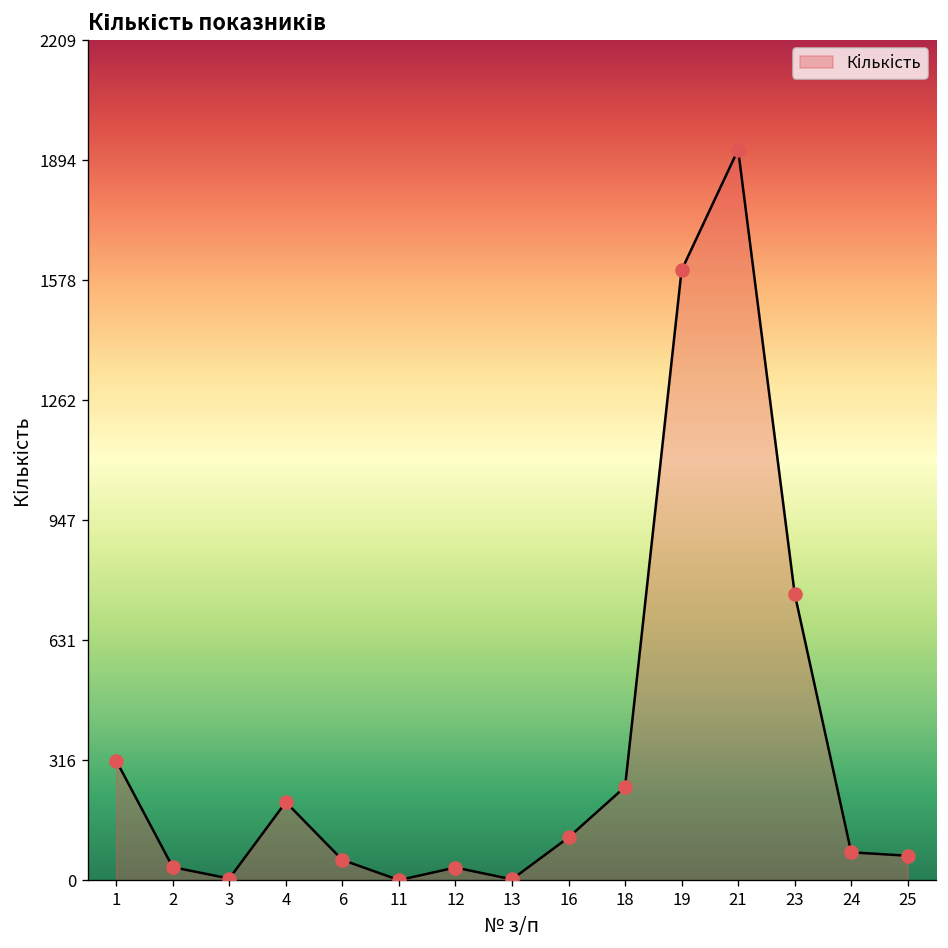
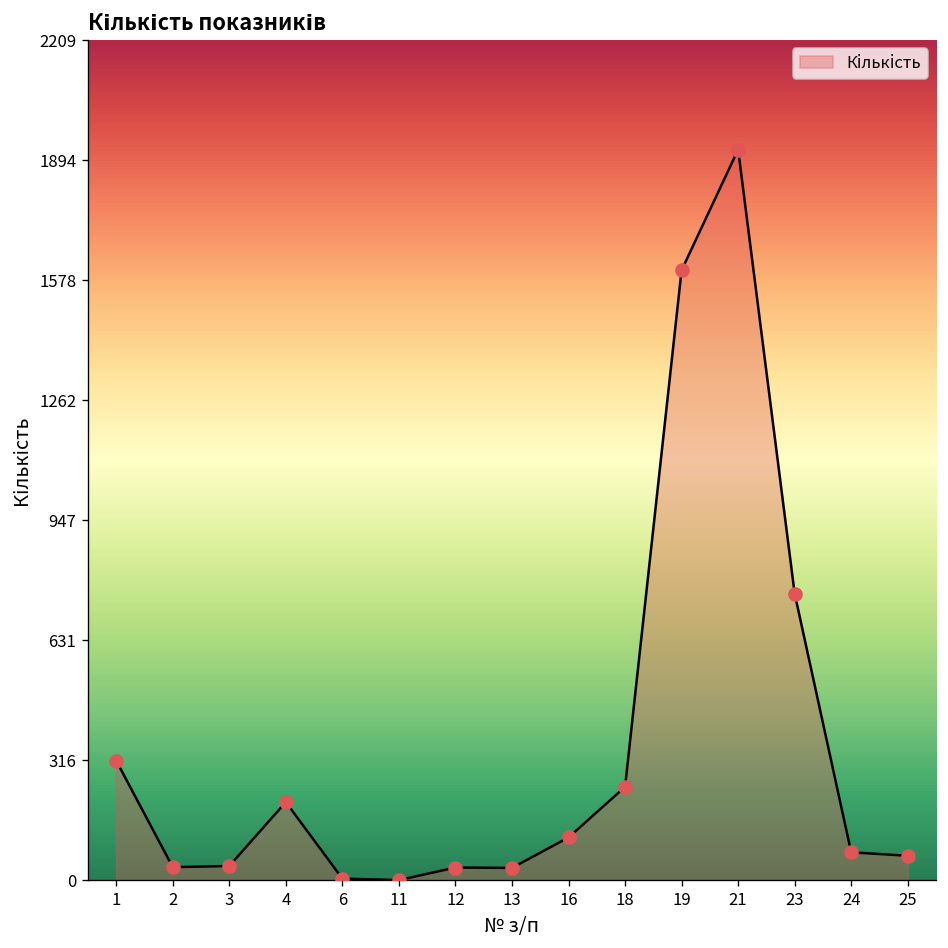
  {
    "1": 320,
    "2": 40,
-   "3": 10,
+   "3": 40,
    "4": 210,
-   "6": 50,
+   "6": 10,
    "11": 0,
    "12": 30,
-   "13": 0,
+   "13": 30,
    "16": 110,
    "18": 250,
    "19": 1600,
    "21": 1920,
    "23": 750,
    "24": 70,
    "25": 70
  }
